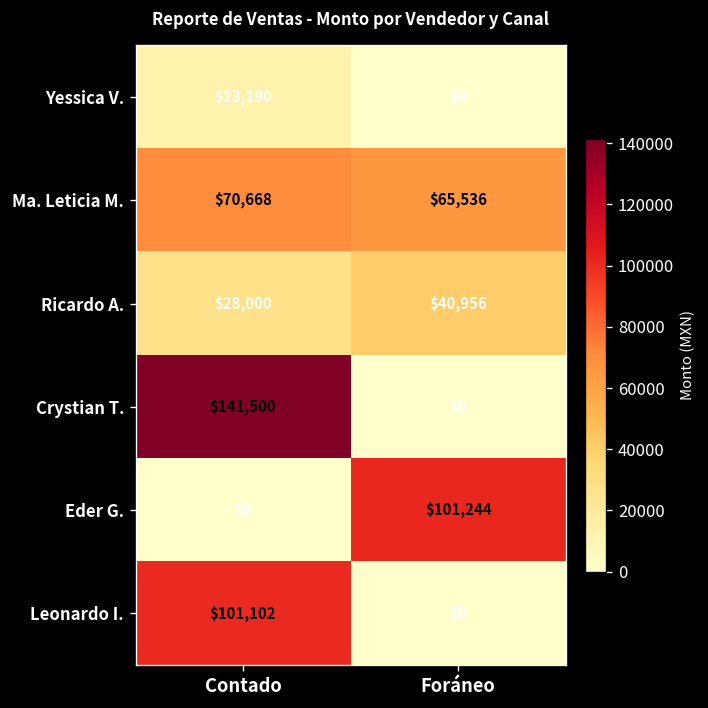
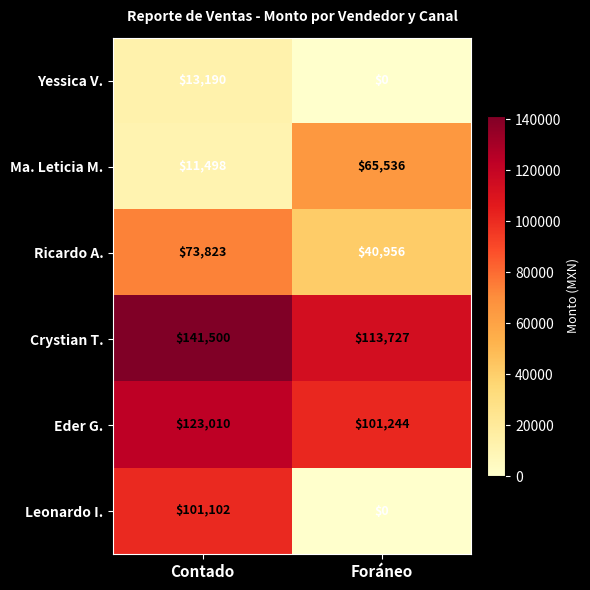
  {
    "Yessica V.": {
      "Contado": "$13,190",
      "Foráneo": "$0"
    },
    "Ma. Leticia M.": {
-     "Contado": "$70,668",
+     "Contado": "$11,498",
      "Foráneo": "$65,536"
    },
    "Ricardo A.": {
-     "Contado": "$28,000",
+     "Contado": "$73,823",
      "Foráneo": "$40,956"
    },
    "Crystian T.": {
      "Contado": "$141,500",
-     "Foráneo": "$0"
+     "Foráneo": "$113,727"
    },
    "Eder G.": {
-     "Contado": "$0",
+     "Contado": "$123,010",
      "Foráneo": "$101,244"
    },
    "Leonardo I.": {
      "Contado": "$101,102",
      "Foráneo": "$0"
    }
  }
